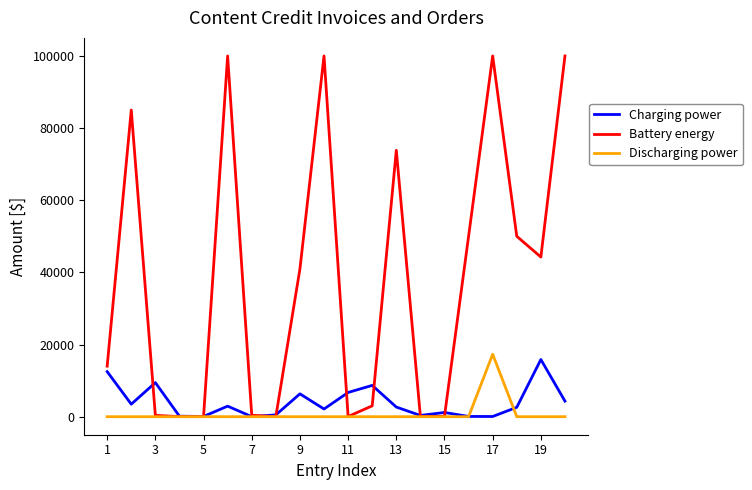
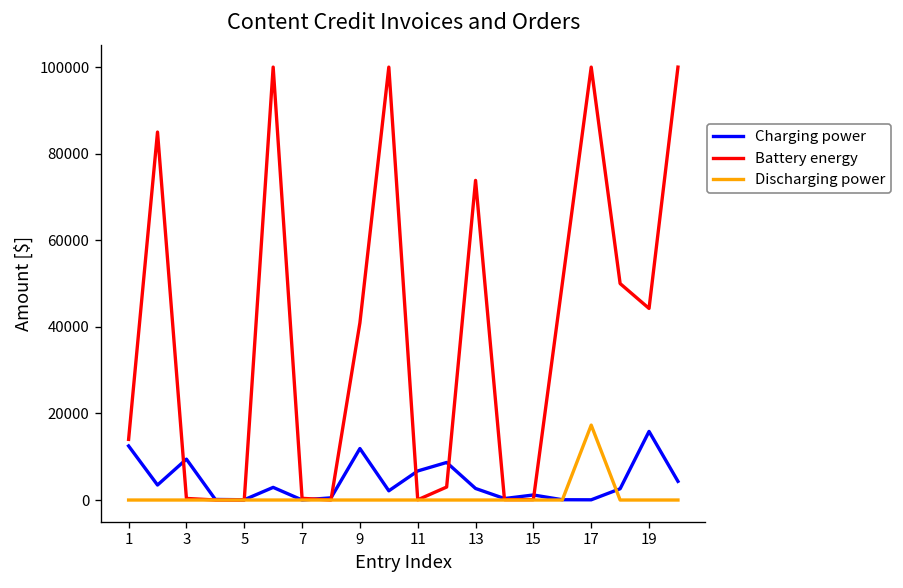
  {
    "Charging power": {
      "1": 12000,
      "3": 9000,
-     "9": 6000,
+     "9": 12000,
      "11": 7000,
      "13": 3000,
      "15": 1000,
      "17": 0,
      "19": 16000
    },
    "Battery energy": {
      "1": 14000,
      "9": 41000,
      "13": 74000,
      "17": 100000,
      "19": 44000
    },
    "Discharging power": {
      "1": 0,
      "9": 0,
      "13": 0,
      "17": 17000,
      "19": 0
    }
  }
